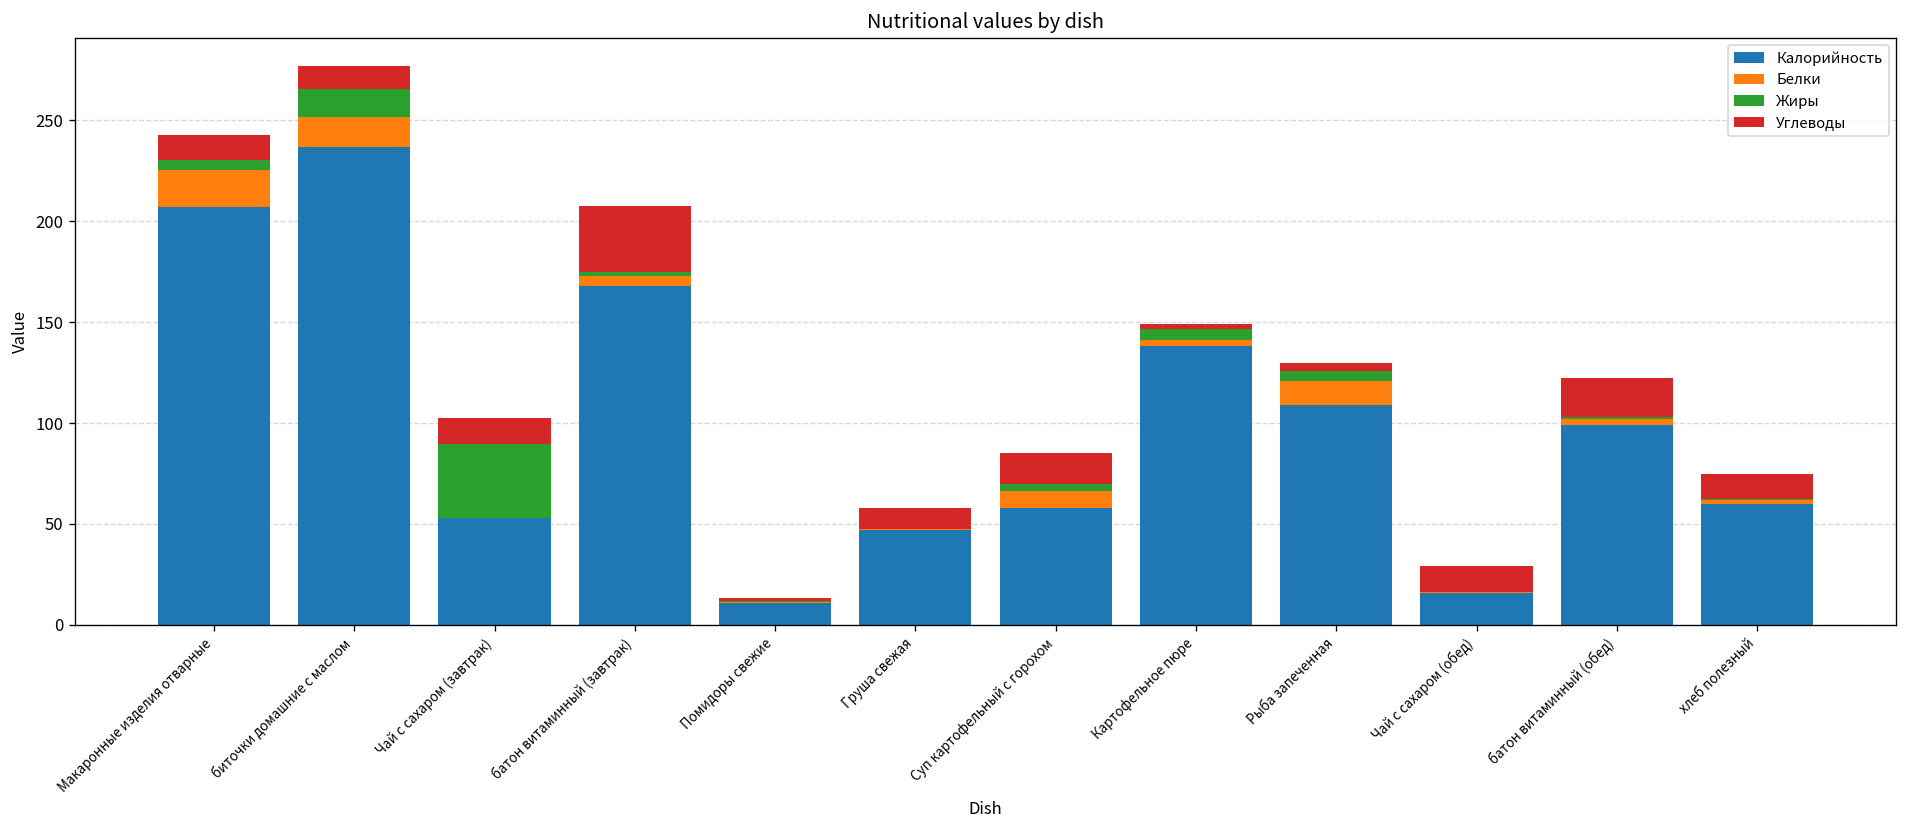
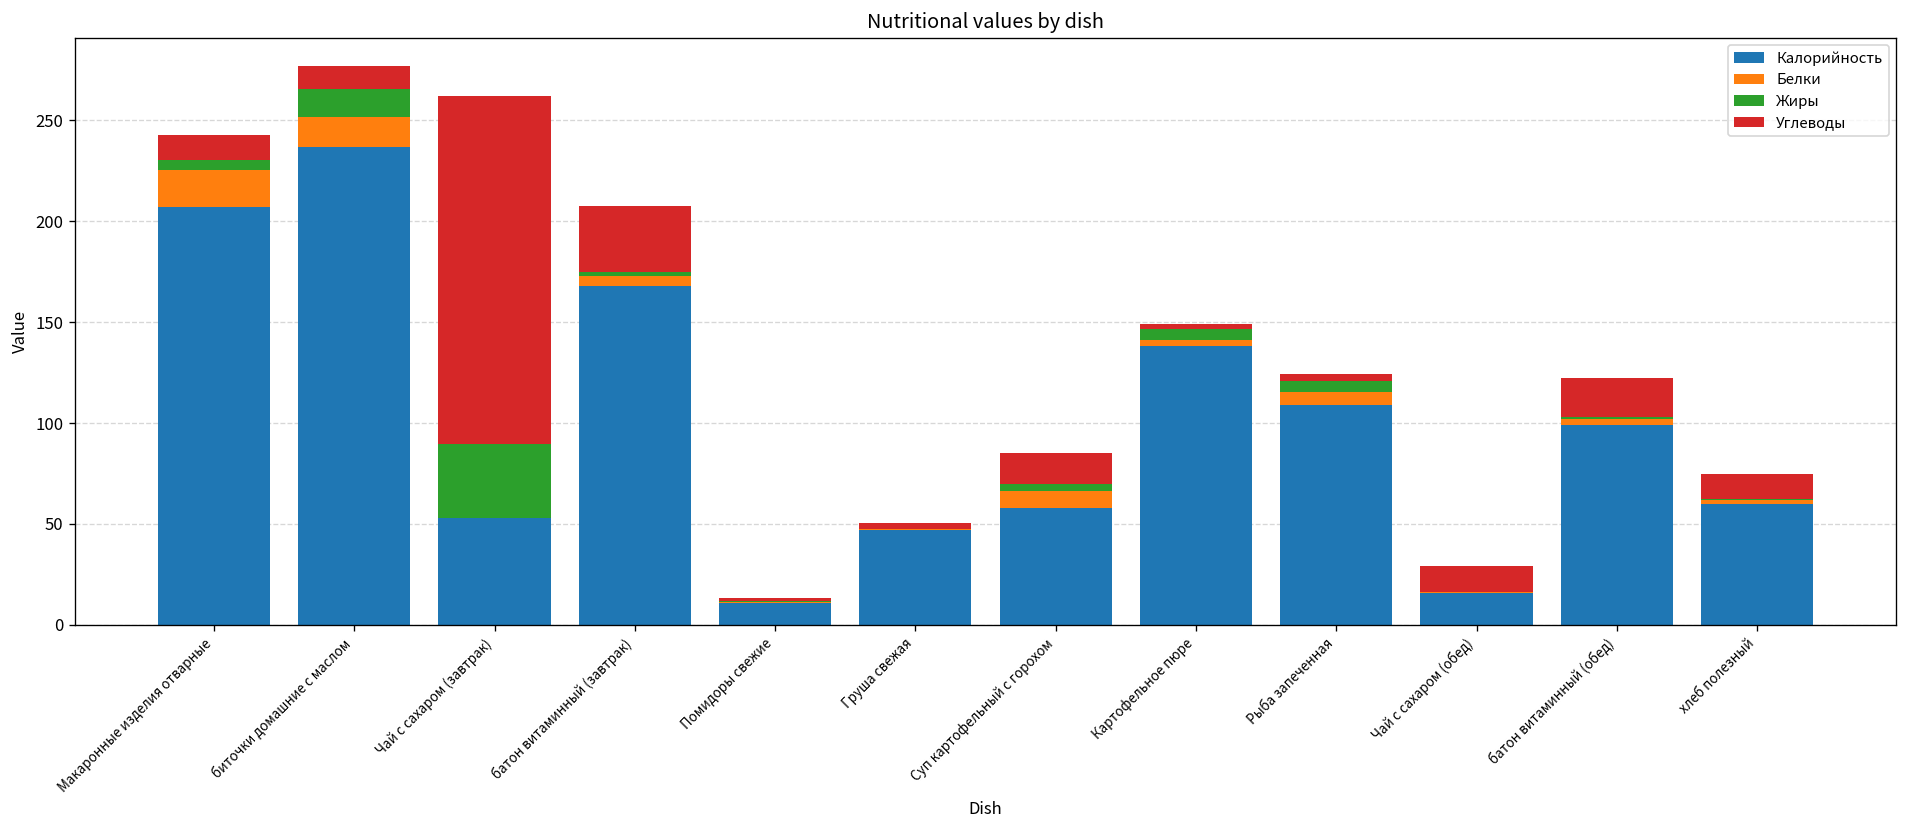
  {
    "Калорийность": {
      "Макаронные изделия отварные": 207,
      "биточки домашние с маслом": 237,
      "Чай с сахаром (завтрак)": 53,
      "батон витаминный (завтрак)": 168,
      "Помидоры свежие": 11,
      "Груша свежая": 47,
      "Суп картофельный с горохом": 58,
      "Картофельное пюре": 138,
      "Рыба запеченная": 109,
      "Чай с сахаром (обед)": 16,
      "батон витаминный (обед)": 99,
      "хлеб полезный": 60
    },
    "Белки": {
      "Макаронные изделия отварные": 18,
      "биточки домашние с маслом": 15,
      "батон витаминный (завтрак)": 5,
      "Суп картофельный с горохом": 8,
      "Картофельное пюре": 3,
-     "Рыба запеченная": 12,
+     "Рыба запеченная": 6,
      "батон витаминный (обед)": 3,
      "хлеб полезный": 2
    },
    "Жиры": {
      "Макаронные изделия отварные": 5,
      "биточки домашние с маслом": 14,
      "Чай с сахаром (завтрак)": 36,
      "батон витаминный (завтрак)": 2,
      "Суп картофельный с горохом": 4,
      "Картофельное пюре": 5,
      "Рыба запеченная": 5
    },
    "Углеводы": {
      "Макаронные изделия отварные": 12,
      "биточки домашние с маслом": 12,
-     "Чай с сахаром (завтрак)": 13,
+     "Чай с сахаром (завтрак)": 172,
      "батон витаминный (завтрак)": 33,
      "Помидоры свежие": 2,
-     "Груша свежая": 10,
+     "Груша свежая": 3,
      "Суп картофельный с горохом": 15,
      "Картофельное пюре": 3,
      "Рыба запеченная": 4,
      "Чай с сахаром (обед)": 13,
      "батон витаминный (обед)": 19,
      "хлеб полезный": 12
    }
  }
